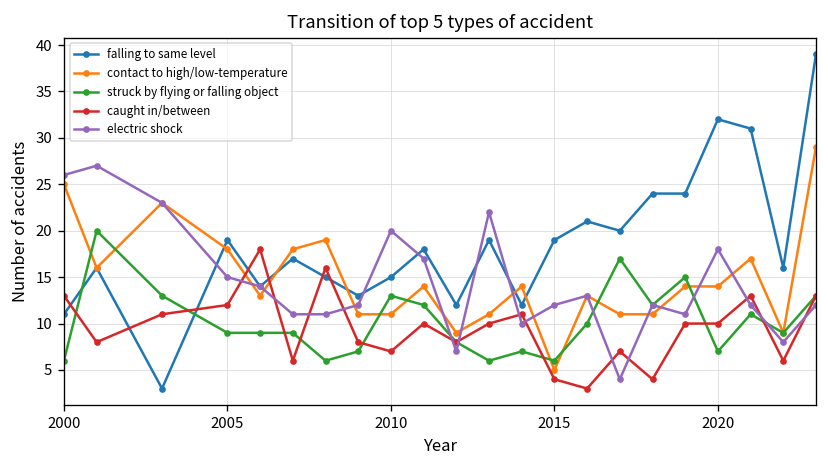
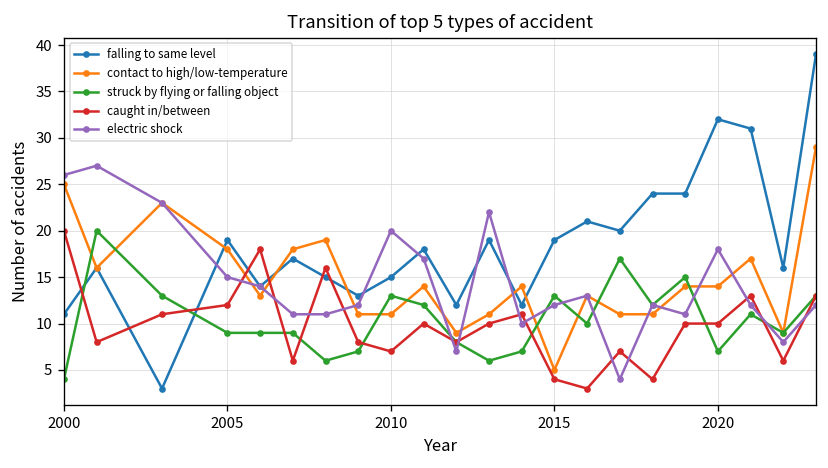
  {
    "falling to same level": {
      "2000": 11,
      "2005": 19,
      "2010": 15,
      "2015": 19,
      "2020": 32
    },
    "contact to high/low-temperature": {
      "2000": 25,
      "2005": 18,
      "2010": 11,
      "2015": 5,
      "2020": 14
    },
    "struck by flying or falling object": {
-     "2000": 6,
+     "2000": 4,
      "2005": 9,
      "2010": 13,
-     "2015": 6,
+     "2015": 13,
      "2020": 7
    },
    "caught in/between": {
-     "2000": 13,
+     "2000": 20,
      "2005": 12,
      "2010": 7,
      "2015": 4,
      "2020": 10
    },
    "electric shock": {
      "2000": 26,
      "2005": 15,
      "2010": 20,
      "2015": 12,
      "2020": 18
    }
  }
